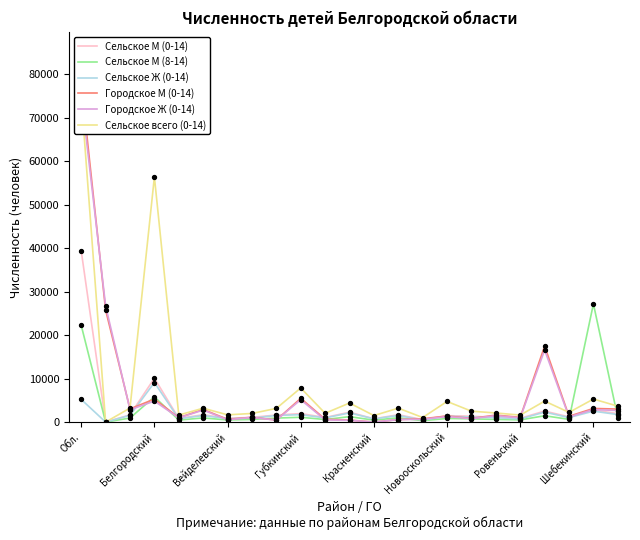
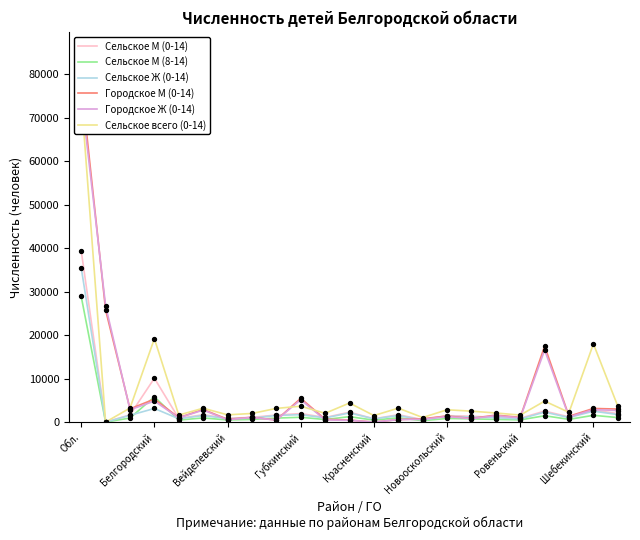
  {
    "Сельское М (8-14)": {
-     "Обл.": 22000,
+     "Обл.": 29000,
      "Губкинский": 1000,
-     "Шебекинский": 27000
+     "Шебекинский": 2000
    },
    "Сельское Ж (0-14)": {
-     "Обл.": 5000,
-     "Белгородский": 9000
+     "Обл.": 35000,
+     "Белгородский": 3000
    },
    "Сельское всего (0-14)": {
-     "Белгородский": 56000,
+     "Белгородский": 19000,
      "Вейделевский": 2000,
-     "Губкинский": 8000,
+     "Губкинский": 4000,
      "Красненский": 2000,
-     "Новооскольский": 5000,
-     "Шебекинский": 5000
+     "Новооскольский": 3000,
+     "Шебекинский": 18000
    }
  }
